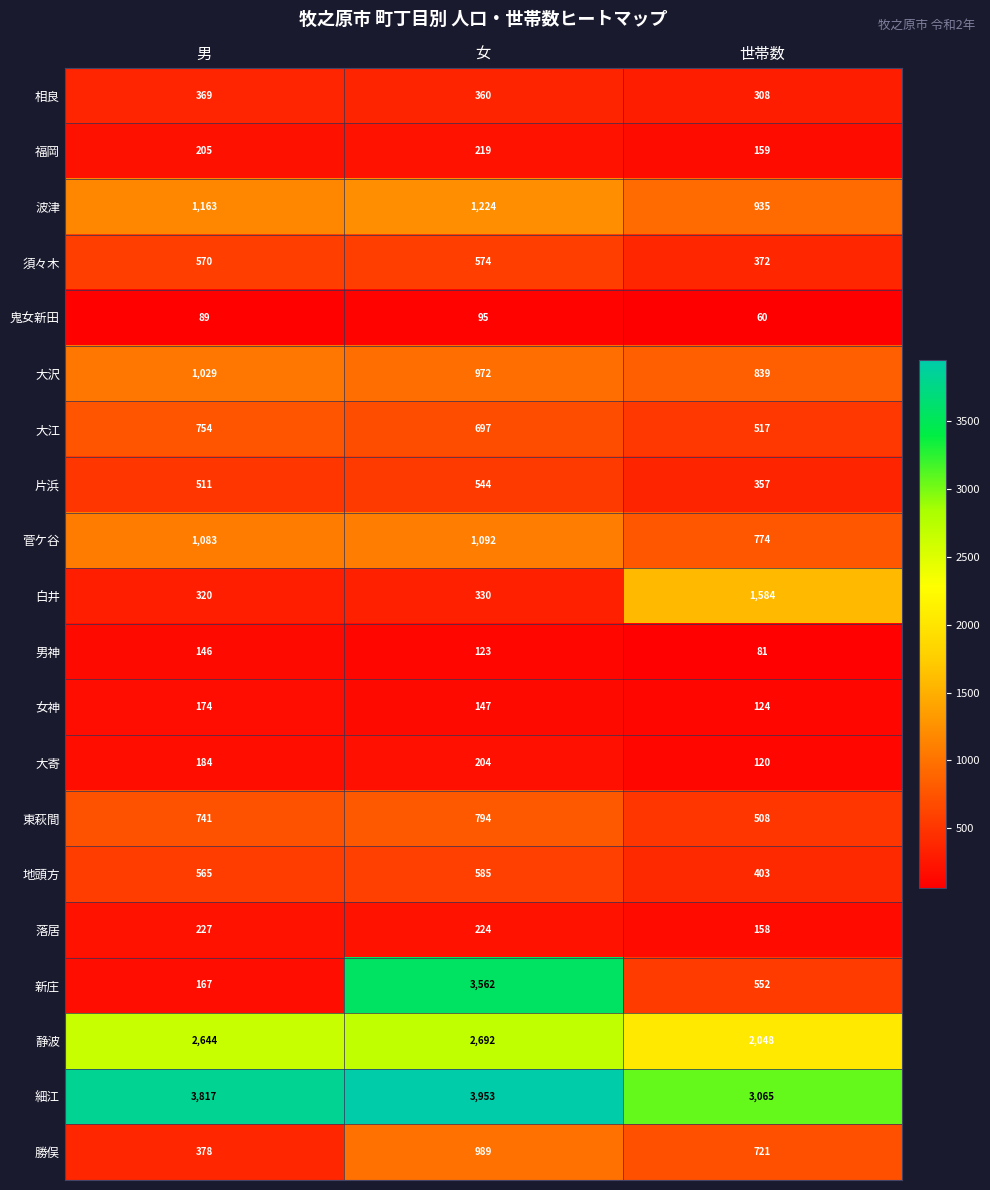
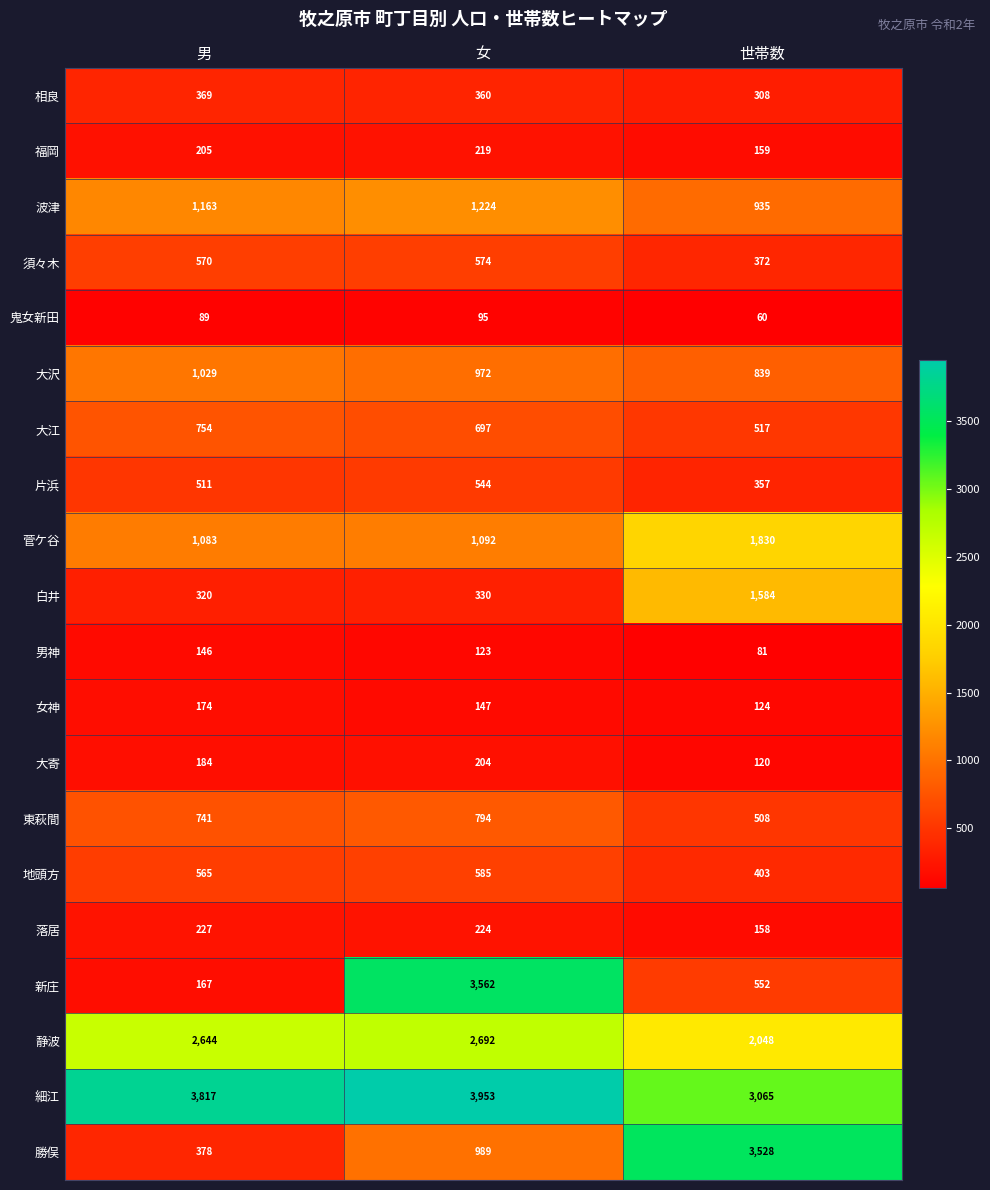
  {
    "相良": {
      "男": "369",
      "女": "360",
      "世帯数": "308"
    },
    "福岡": {
      "男": "205",
      "女": "219",
      "世帯数": "159"
    },
    "波津": {
      "男": "1,163",
      "女": "1,224",
      "世帯数": "935"
    },
    "須々木": {
      "男": "570",
      "女": "574",
      "世帯数": "372"
    },
    "鬼女新田": {
      "男": "89",
      "女": "95",
      "世帯数": "60"
    },
    "大沢": {
      "男": "1,029",
      "女": "972",
      "世帯数": "839"
    },
    "大江": {
      "男": "754",
      "女": "697",
      "世帯数": "517"
    },
    "片浜": {
      "男": "511",
      "女": "544",
      "世帯数": "357"
    },
    "菅ケ谷": {
      "男": "1,083",
      "女": "1,092",
-     "世帯数": "774"
+     "世帯数": "1,830"
    },
    "白井": {
      "男": "320",
      "女": "330",
      "世帯数": "1,584"
    },
    "男神": {
      "男": "146",
      "女": "123",
      "世帯数": "81"
    },
    "女神": {
      "男": "174",
      "女": "147",
      "世帯数": "124"
    },
    "大寄": {
      "男": "184",
      "女": "204",
      "世帯数": "120"
    },
    "東萩間": {
      "男": "741",
      "女": "794",
      "世帯数": "508"
    },
    "地頭方": {
      "男": "565",
      "女": "585",
      "世帯数": "403"
    },
    "落居": {
      "男": "227",
      "女": "224",
      "世帯数": "158"
    },
    "新庄": {
      "男": "167",
      "女": "3,562",
      "世帯数": "552"
    },
    "静波": {
      "男": "2,644",
      "女": "2,692",
      "世帯数": "2,048"
    },
    "細江": {
      "男": "3,817",
      "女": "3,953",
      "世帯数": "3,065"
    },
    "勝俣": {
      "男": "378",
      "女": "989",
-     "世帯数": "721"
+     "世帯数": "3,528"
    }
  }
